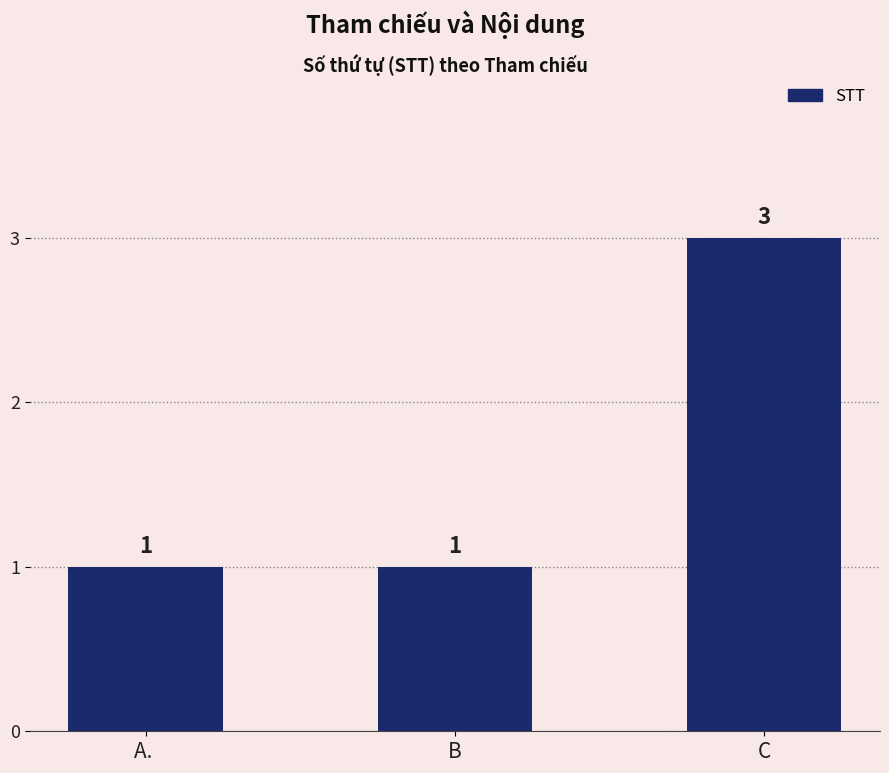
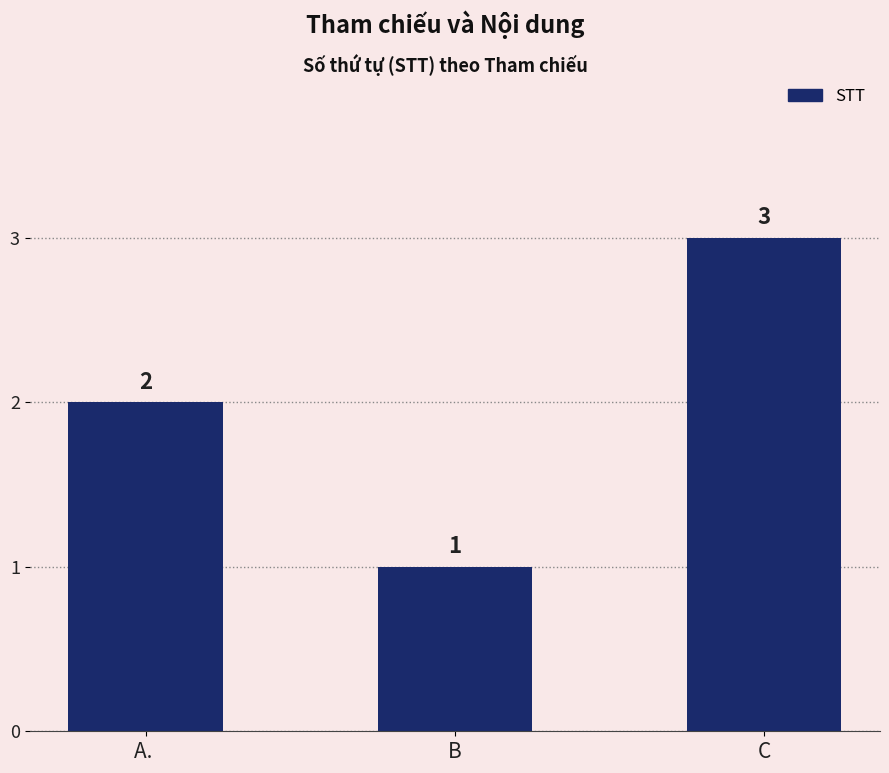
  {
-   "A.": 1,
+   "A.": 2,
    "B": 1,
    "C": 3
  }
